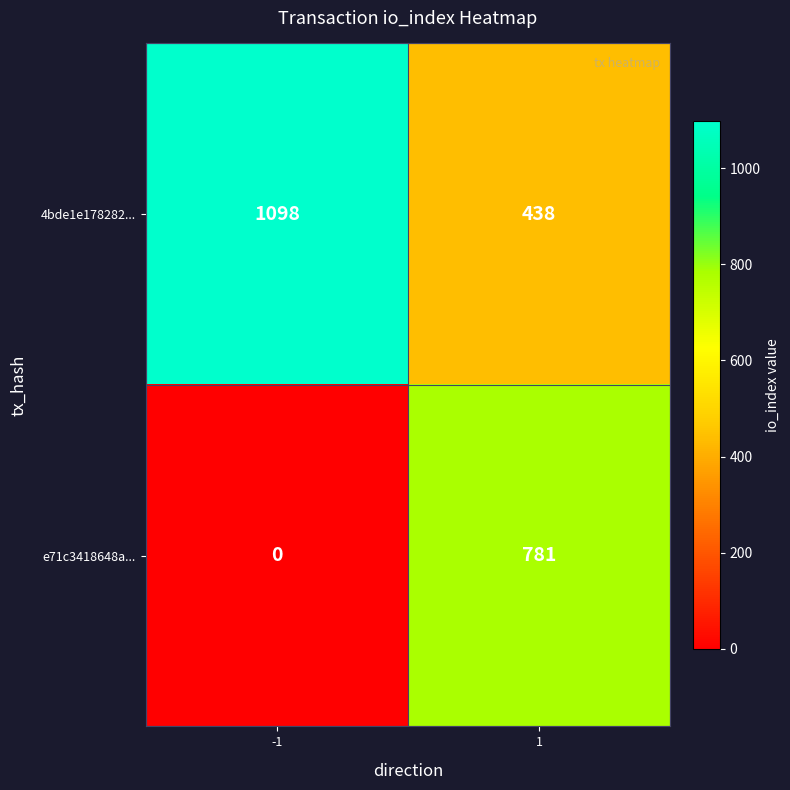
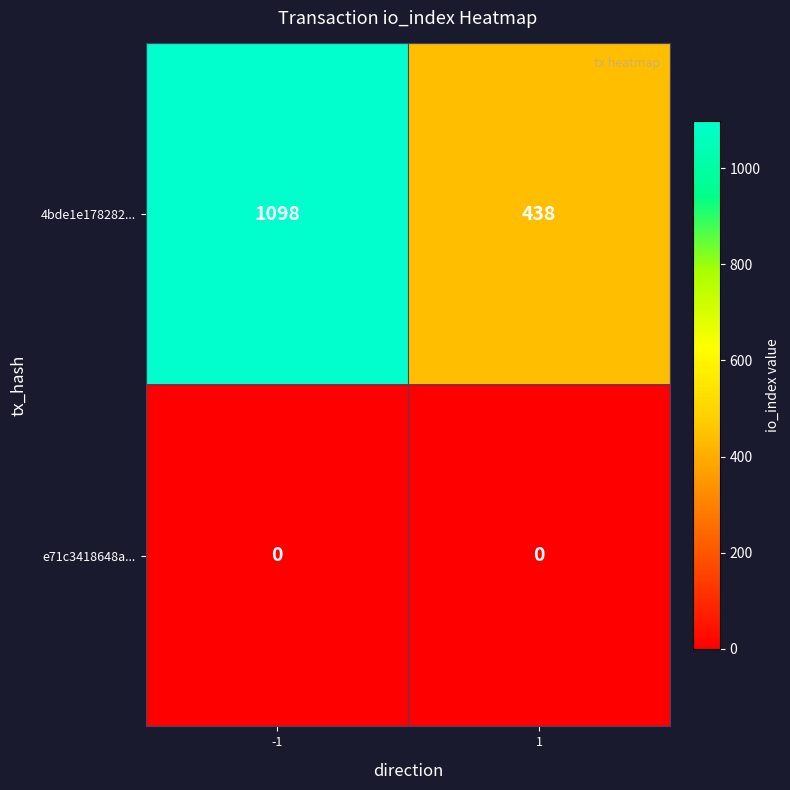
  {
    "4bde1e178282...": {
      "-1": 1098
    },
    "e71c3418648a...": {
      "-1": 0,
-     "1": 781
+     "1": 0
    }
  }
